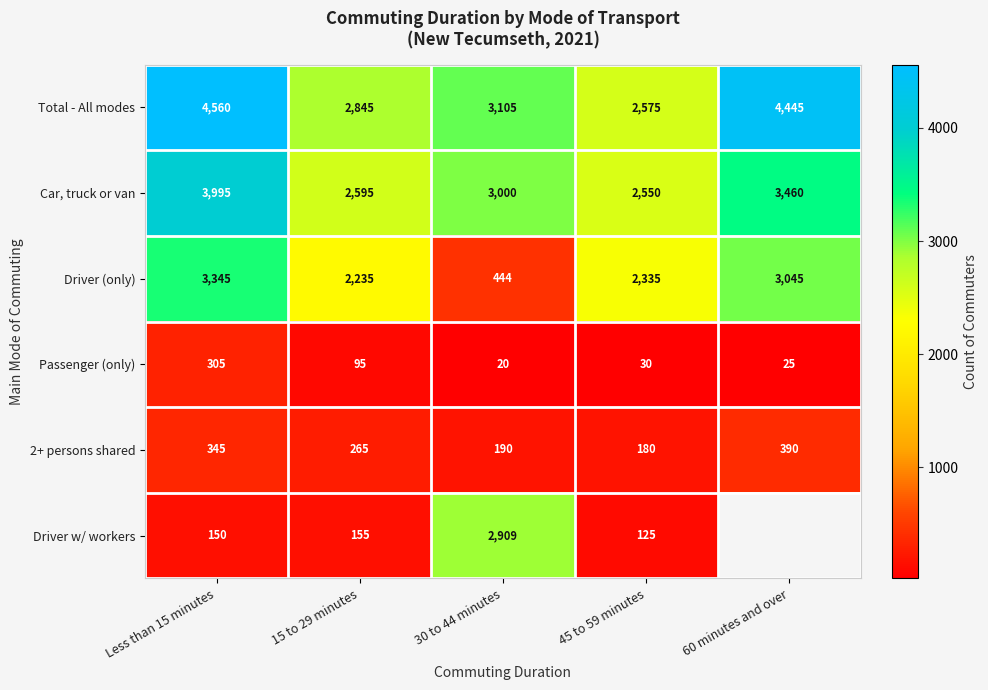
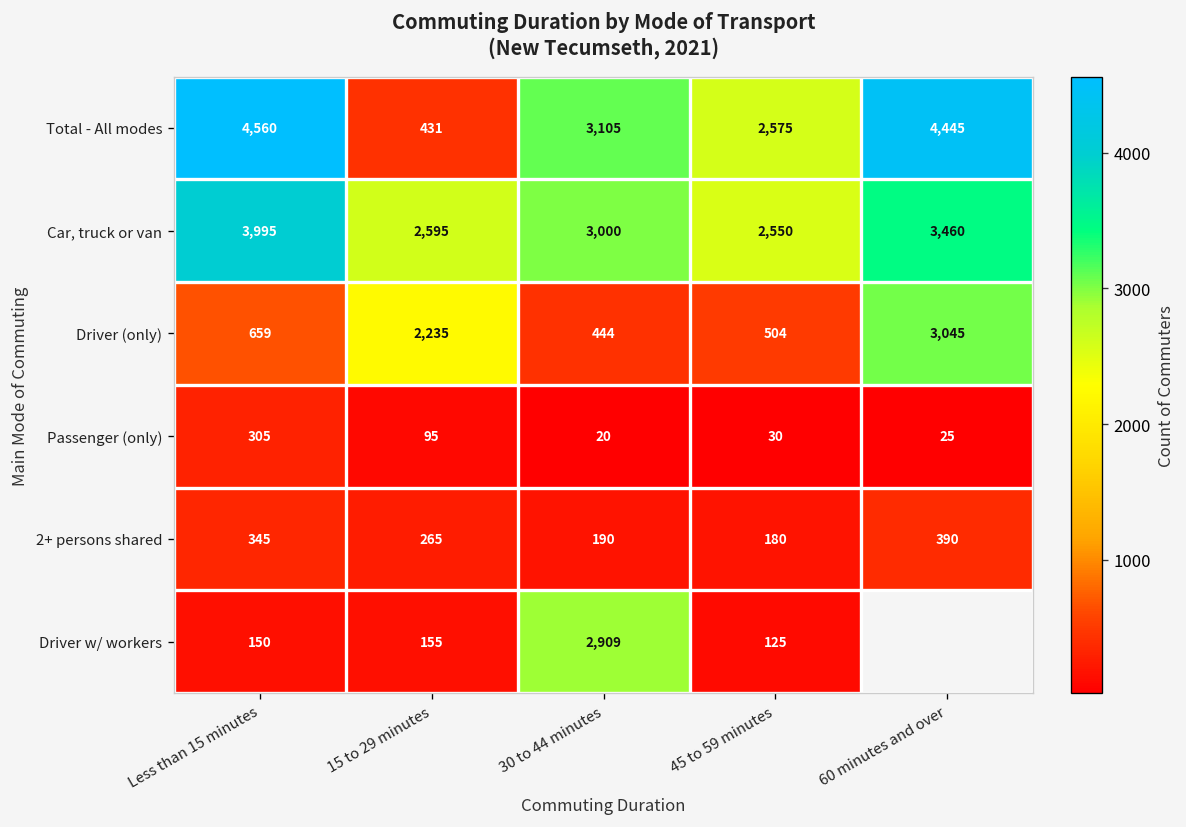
  {
    "Total - All modes": {
      "Less than 15 minutes": "4,560",
-     "15 to 29 minutes": "2,845",
+     "15 to 29 minutes": "431",
      "30 to 44 minutes": "3,105",
      "45 to 59 minutes": "2,575",
      "60 minutes and over": "4,445"
    },
    "Car, truck or van": {
      "Less than 15 minutes": "3,995",
      "15 to 29 minutes": "2,595",
      "30 to 44 minutes": "3,000",
      "45 to 59 minutes": "2,550",
      "60 minutes and over": "3,460"
    },
    "Driver (only)": {
-     "Less than 15 minutes": "3,345",
+     "Less than 15 minutes": "659",
      "15 to 29 minutes": "2,235",
      "30 to 44 minutes": "444",
-     "45 to 59 minutes": "2,335",
+     "45 to 59 minutes": "504",
      "60 minutes and over": "3,045"
    },
    "Passenger (only)": {
      "Less than 15 minutes": "305",
      "15 to 29 minutes": "95",
      "30 to 44 minutes": "20",
      "45 to 59 minutes": "30",
      "60 minutes and over": "25"
    },
    "2+ persons shared": {
      "Less than 15 minutes": "345",
      "15 to 29 minutes": "265",
      "30 to 44 minutes": "190",
      "45 to 59 minutes": "180",
      "60 minutes and over": "390"
    },
    "Driver w/ workers": {
      "Less than 15 minutes": "150",
      "15 to 29 minutes": "155",
      "30 to 44 minutes": "2,909",
      "45 to 59 minutes": "125"
    }
  }
